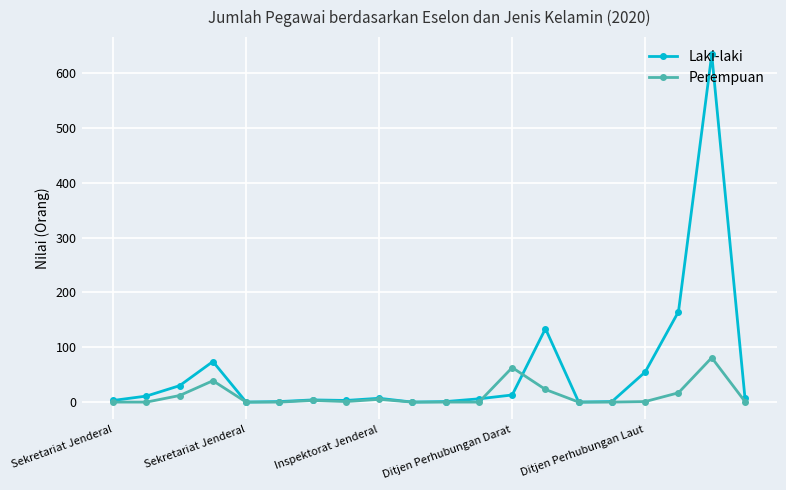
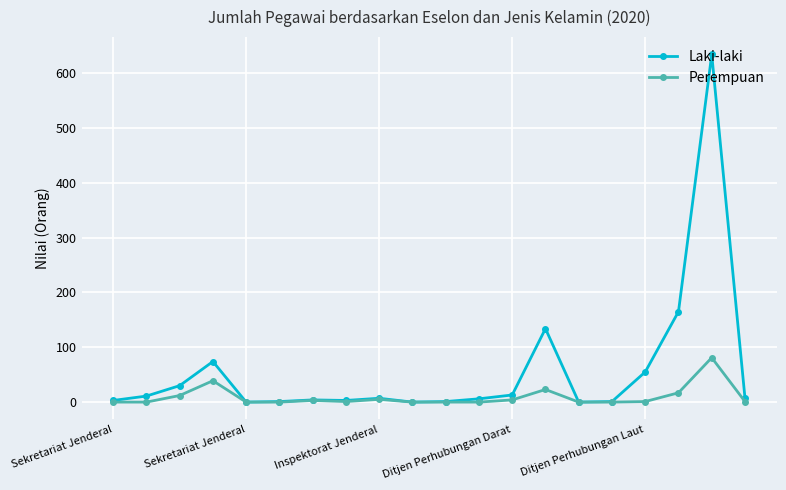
  {
    "Laki-laki": {
      "Ditjen Perhubungan Darat": 10,
      "Ditjen Perhubungan Laut": 60
    },
    "Perempuan": {
-     "Ditjen Perhubungan Darat": 60,
+     "Ditjen Perhubungan Darat": 0,
      "Ditjen Perhubungan Laut": 0
    }
  }
